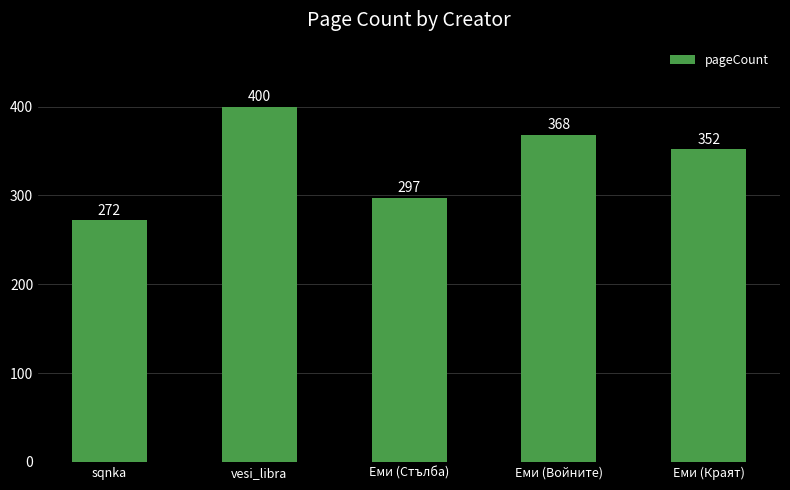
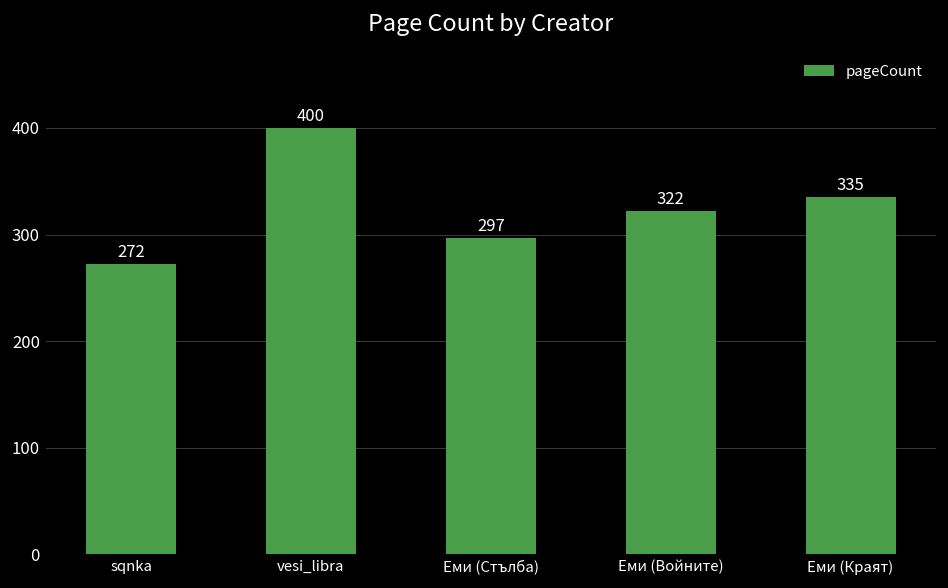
  {
    "sqnka": 272,
    "vesi_libra": 400,
    "Еми (Стълба)": 297,
-   "Еми (Войните)": 368,
-   "Еми (Краят)": 352
+   "Еми (Войните)": 322,
+   "Еми (Краят)": 335
  }
